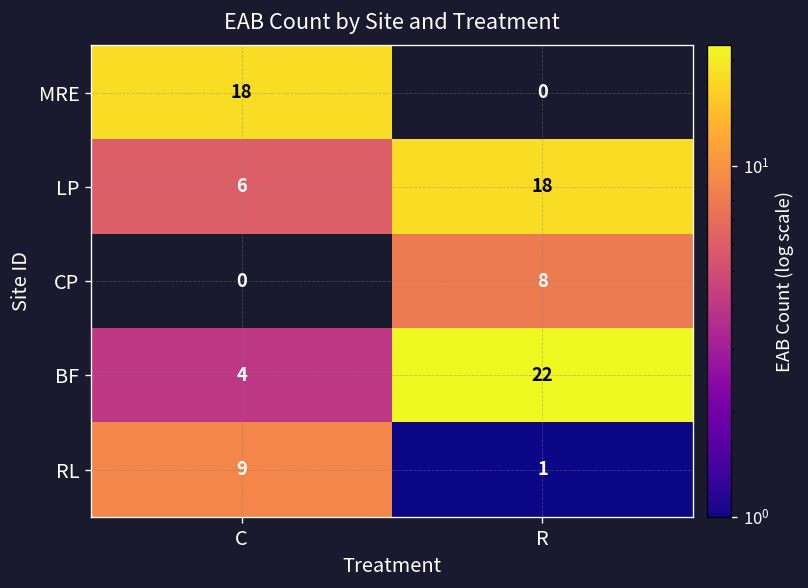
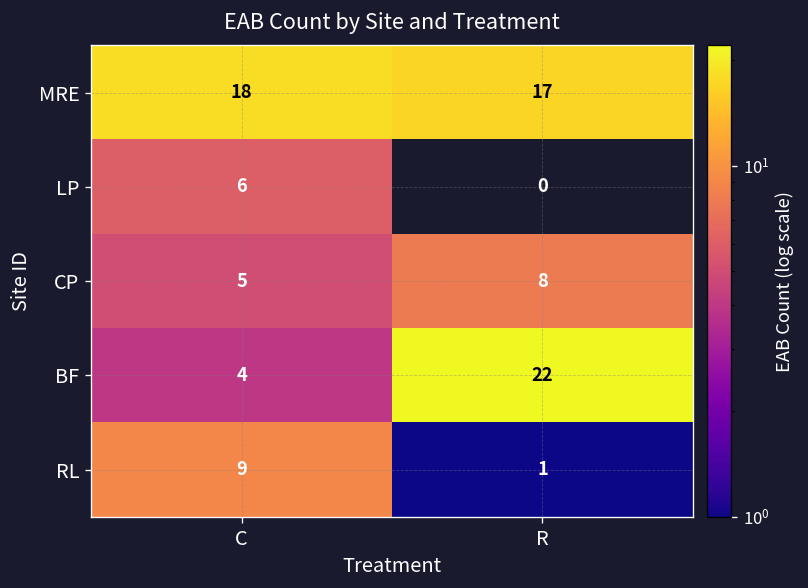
  {
    "MRE": {
      "C": 18,
-     "R": 0
+     "R": 17
    },
    "LP": {
      "C": 6,
-     "R": 18
+     "R": 0
    },
    "CP": {
-     "C": 0,
+     "C": 5,
      "R": 8
    },
    "BF": {
      "C": 4,
      "R": 22
    },
    "RL": {
      "C": 9,
      "R": 1
    }
  }
